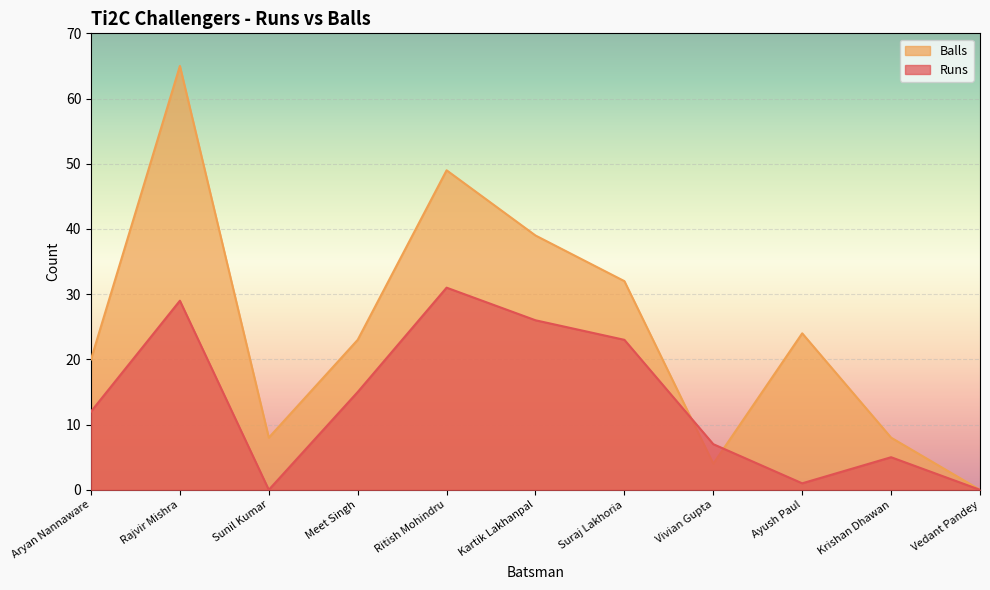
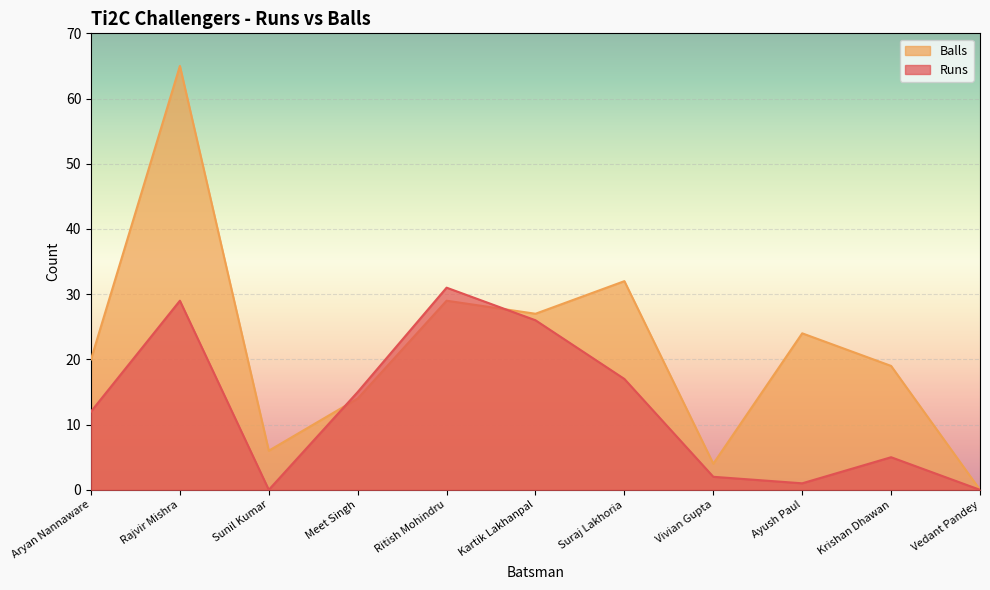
  {
    "Balls": {
      "Aryan Nannaware": 20,
      "Rajvir Mishra": 65,
-     "Sunil Kumar": 8,
-     "Meet Singh": 23,
-     "Ritish Mohindru": 49,
-     "Kartik Lakhanpal": 39,
+     "Sunil Kumar": 6,
+     "Meet Singh": 14,
+     "Ritish Mohindru": 29,
+     "Kartik Lakhanpal": 27,
      "Suraj Lakhoria": 32,
      "Vivian Gupta": 4,
      "Ayush Paul": 24,
-     "Krishan Dhawan": 8
+     "Krishan Dhawan": 19
    },
    "Runs": {
      "Aryan Nannaware": 12,
      "Rajvir Mishra": 29,
      "Sunil Kumar": 0,
      "Meet Singh": 15,
      "Ritish Mohindru": 31,
      "Kartik Lakhanpal": 26,
-     "Suraj Lakhoria": 23,
-     "Vivian Gupta": 7,
+     "Suraj Lakhoria": 17,
+     "Vivian Gupta": 2,
      "Ayush Paul": 1,
      "Krishan Dhawan": 5
    }
  }
